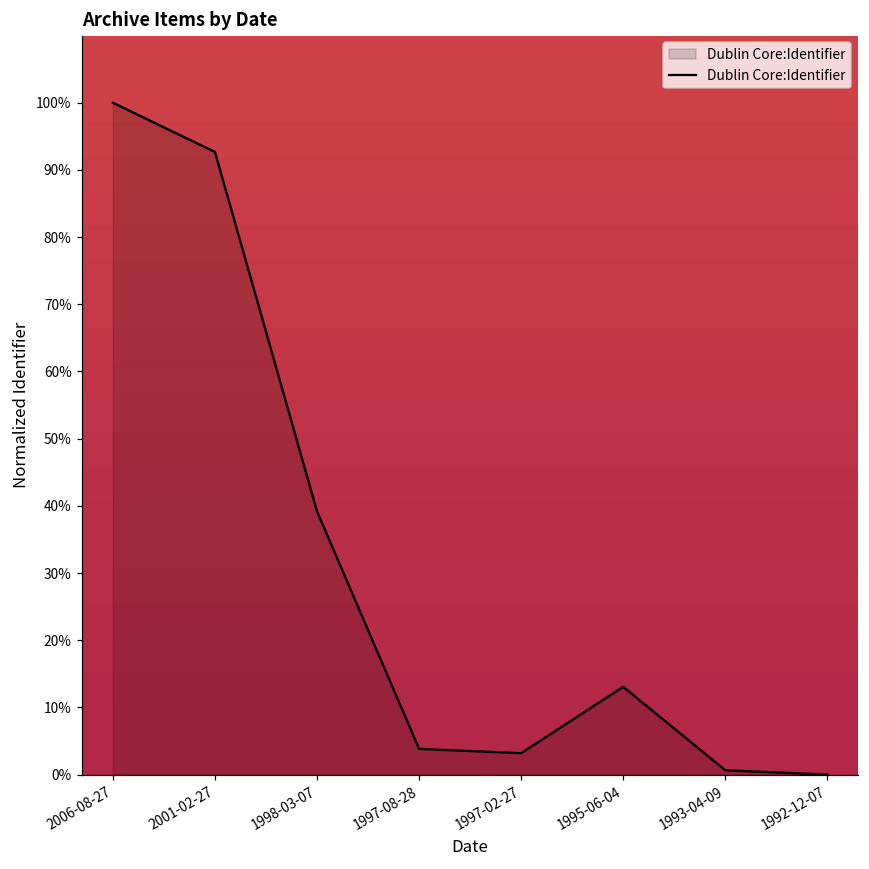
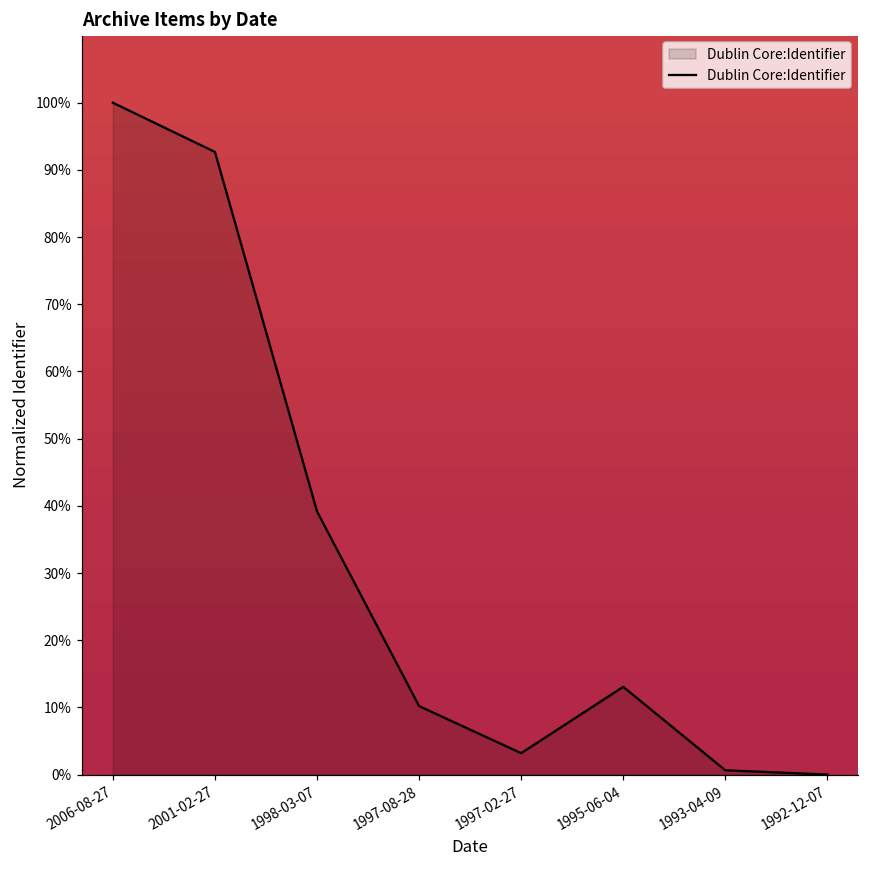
  {
    "2006-08-27": "100%",
    "2001-02-27": "93%",
    "1998-03-07": "39%",
-   "1997-08-28": "4%",
+   "1997-08-28": "10%",
    "1997-02-27": "3%",
    "1995-06-04": "13%",
    "1993-04-09": "1%",
    "1992-12-07": "0%"
  }
